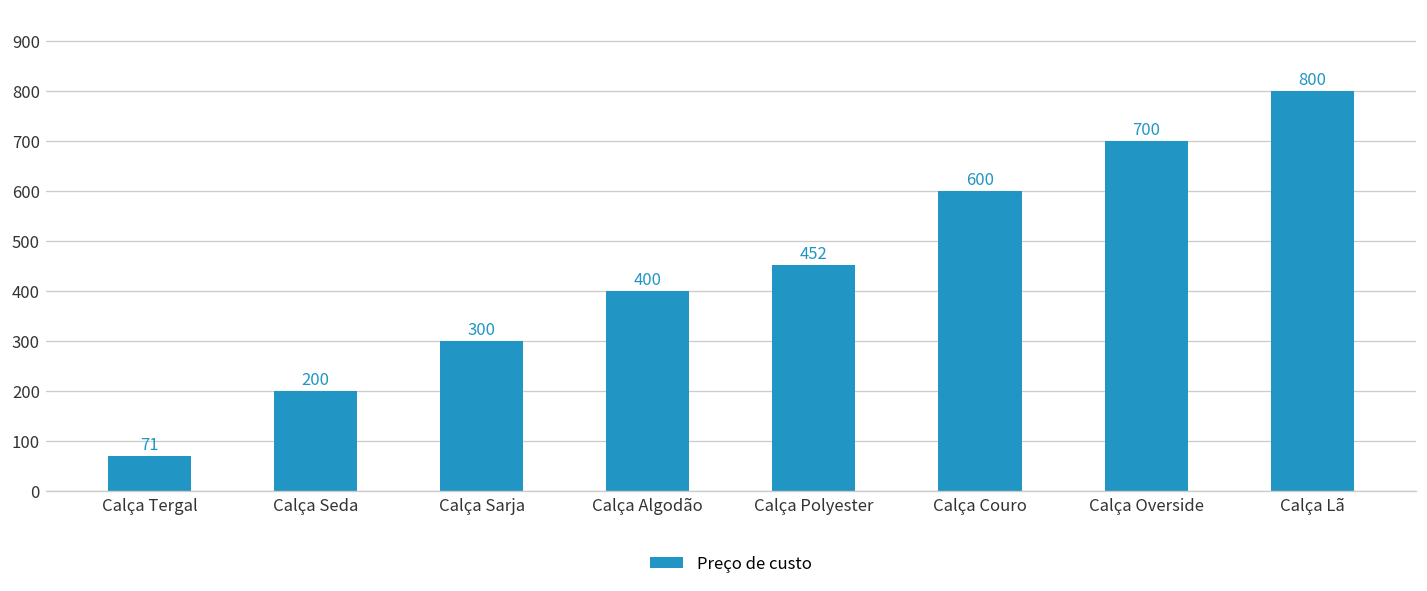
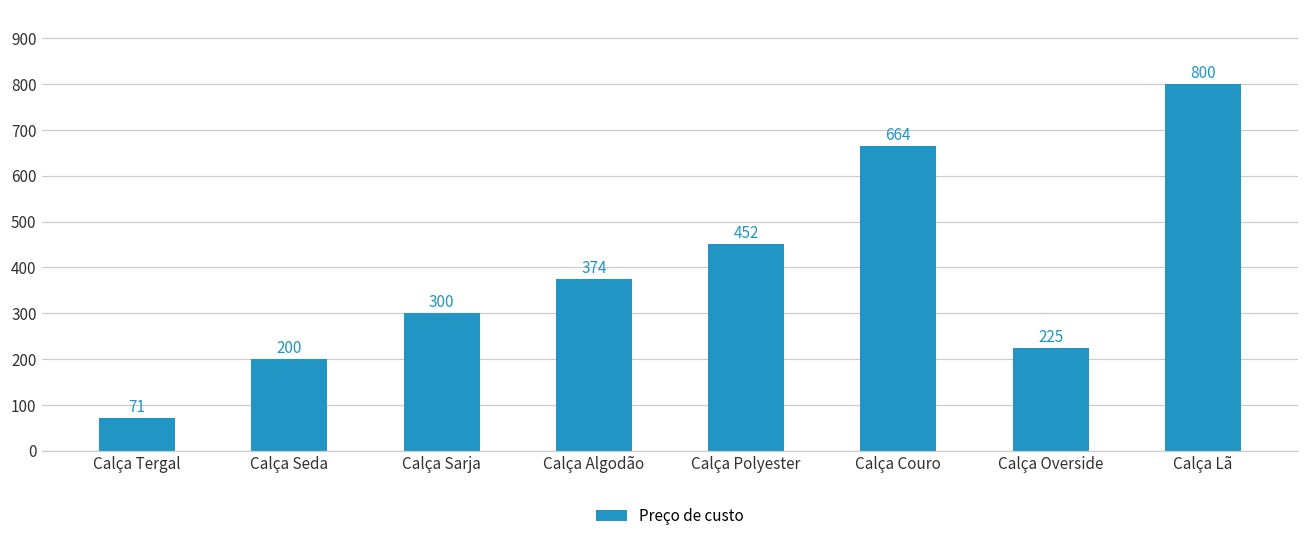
  {
    "Calça Tergal": 71,
    "Calça Seda": 200,
    "Calça Sarja": 300,
-   "Calça Algodão": 400,
+   "Calça Algodão": 374,
    "Calça Polyester": 452,
-   "Calça Couro": 600,
-   "Calça Overside": 700,
+   "Calça Couro": 664,
+   "Calça Overside": 225,
    "Calça Lã": 800
  }
